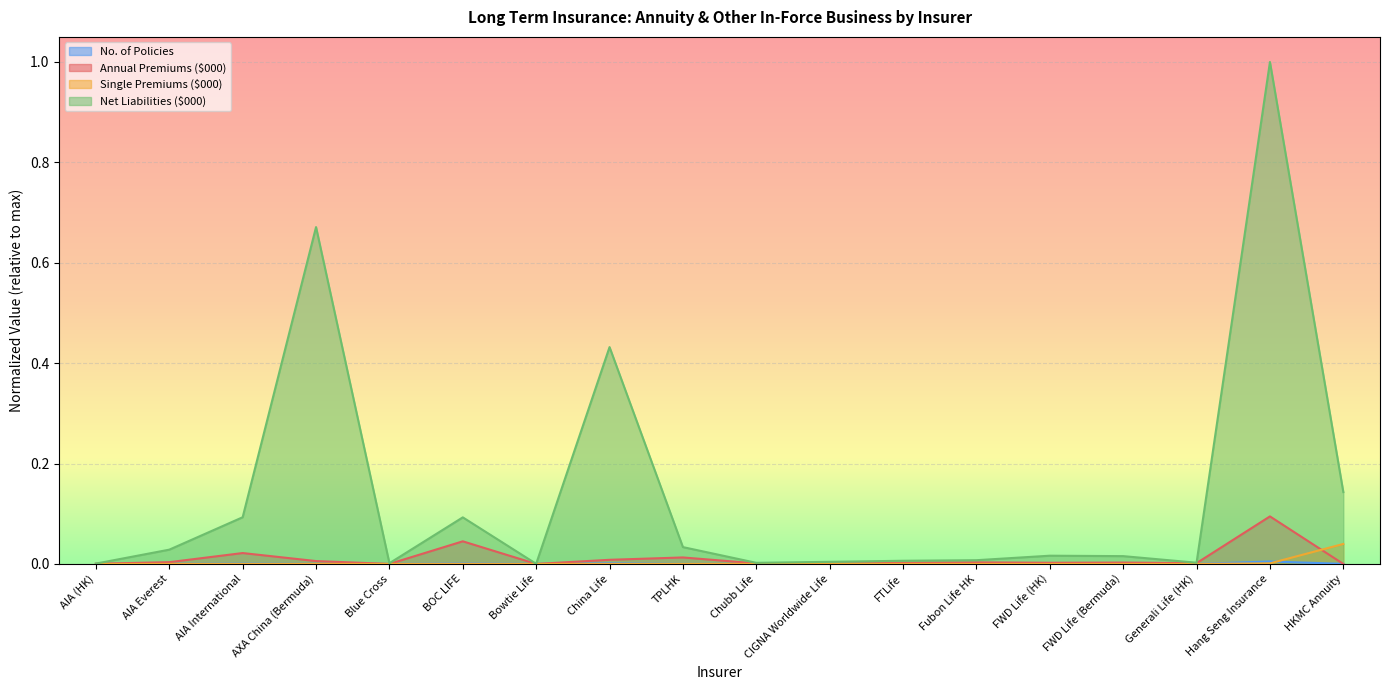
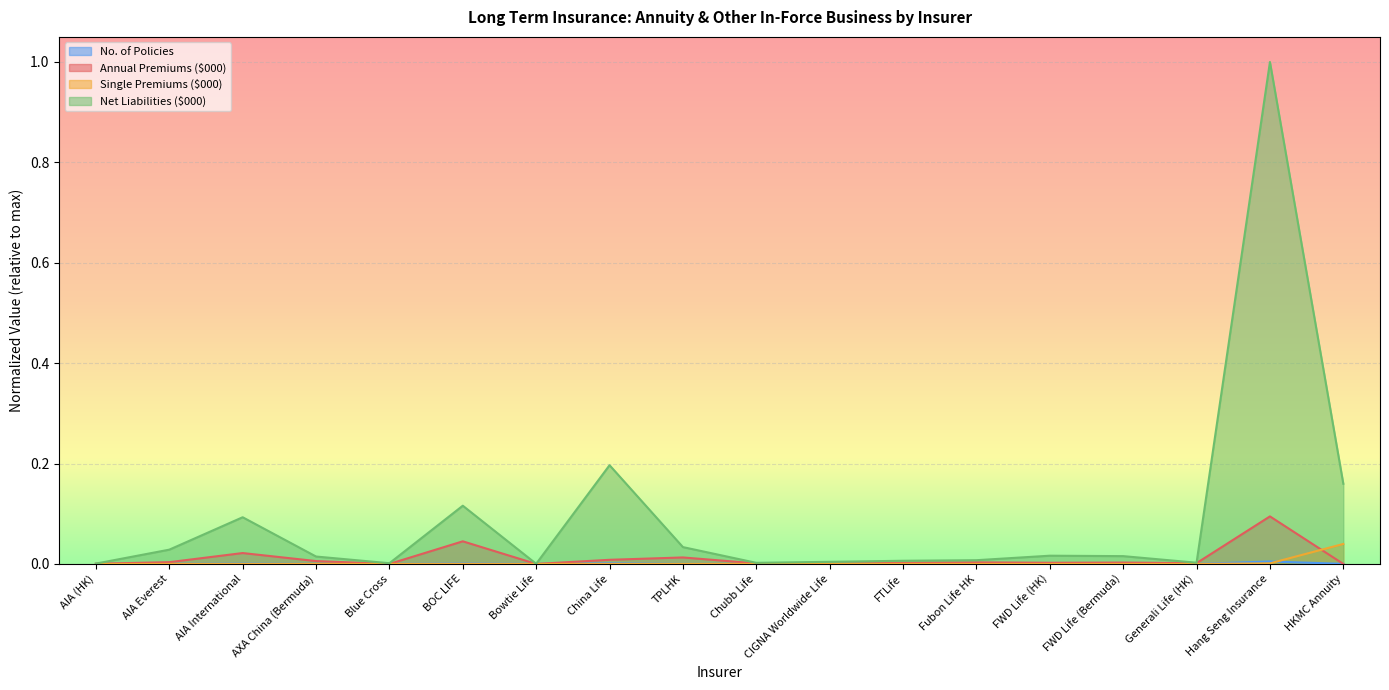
  {
    "Annual Premiums ($000)": {
      "AIA International": 0.02,
      "AXA China (Bermuda)": 0.01,
      "BOC LIFE": 0.05,
      "China Life": 0.01,
      "TPLHK": 0.01,
      "Hang Seng Insurance": 0.09
    },
    "Single Premiums ($000)": {
      "HKMC Annuity": 0.04
    },
    "Net Liabilities ($000)": {
      "AIA Everest": 0.03,
      "AIA International": 0.09,
-     "AXA China (Bermuda)": 0.67,
-     "BOC LIFE": 0.09,
-     "China Life": 0.43,
+     "AXA China (Bermuda)": 0.01,
+     "BOC LIFE": 0.12,
+     "China Life": 0.20,
      "TPLHK": 0.03,
      "FWD Life (HK)": 0.02,
      "FWD Life (Bermuda)": 0.02,
      "Hang Seng Insurance": 1.00,
-     "HKMC Annuity": 0.14
+     "HKMC Annuity": 0.16
    }
  }
